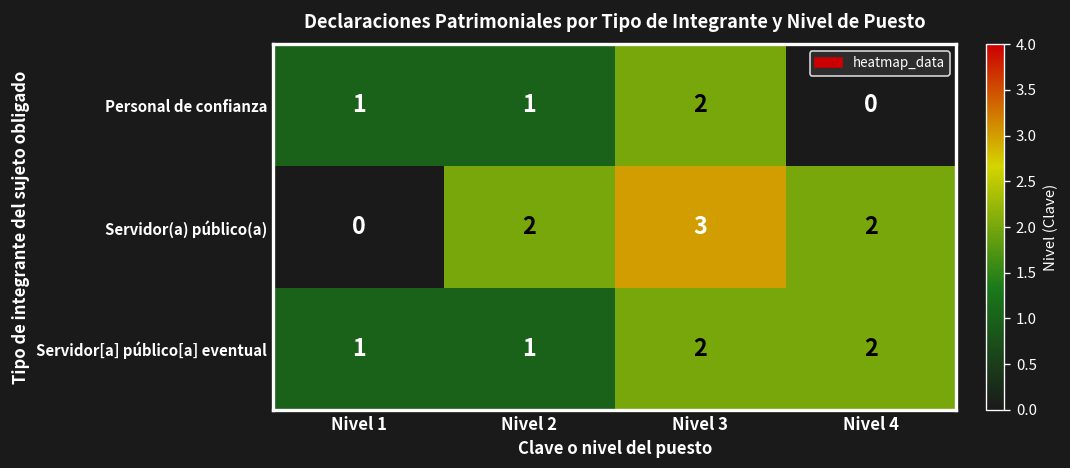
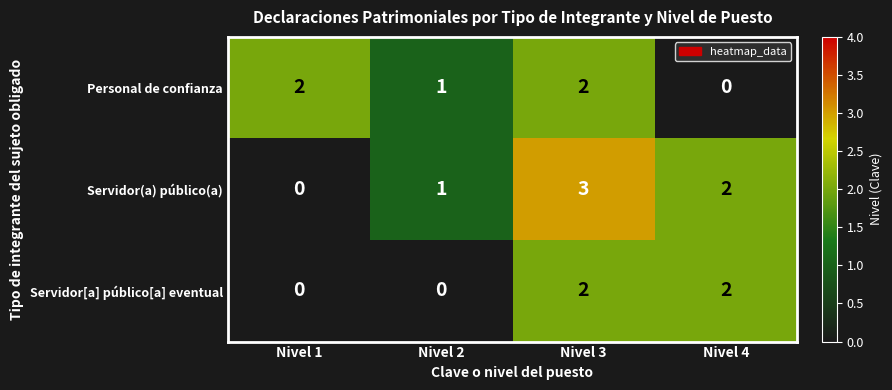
  {
    "Personal de confianza": {
-     "Nivel 1": 1,
+     "Nivel 1": 2,
      "Nivel 2": 1,
      "Nivel 3": 2,
      "Nivel 4": 0
    },
    "Servidor(a) público(a)": {
      "Nivel 1": 0,
-     "Nivel 2": 2,
+     "Nivel 2": 1,
      "Nivel 3": 3,
      "Nivel 4": 2
    },
    "Servidor[a] público[a] eventual": {
-     "Nivel 1": 1,
-     "Nivel 2": 1,
+     "Nivel 1": 0,
+     "Nivel 2": 0,
      "Nivel 3": 2,
      "Nivel 4": 2
    }
  }
